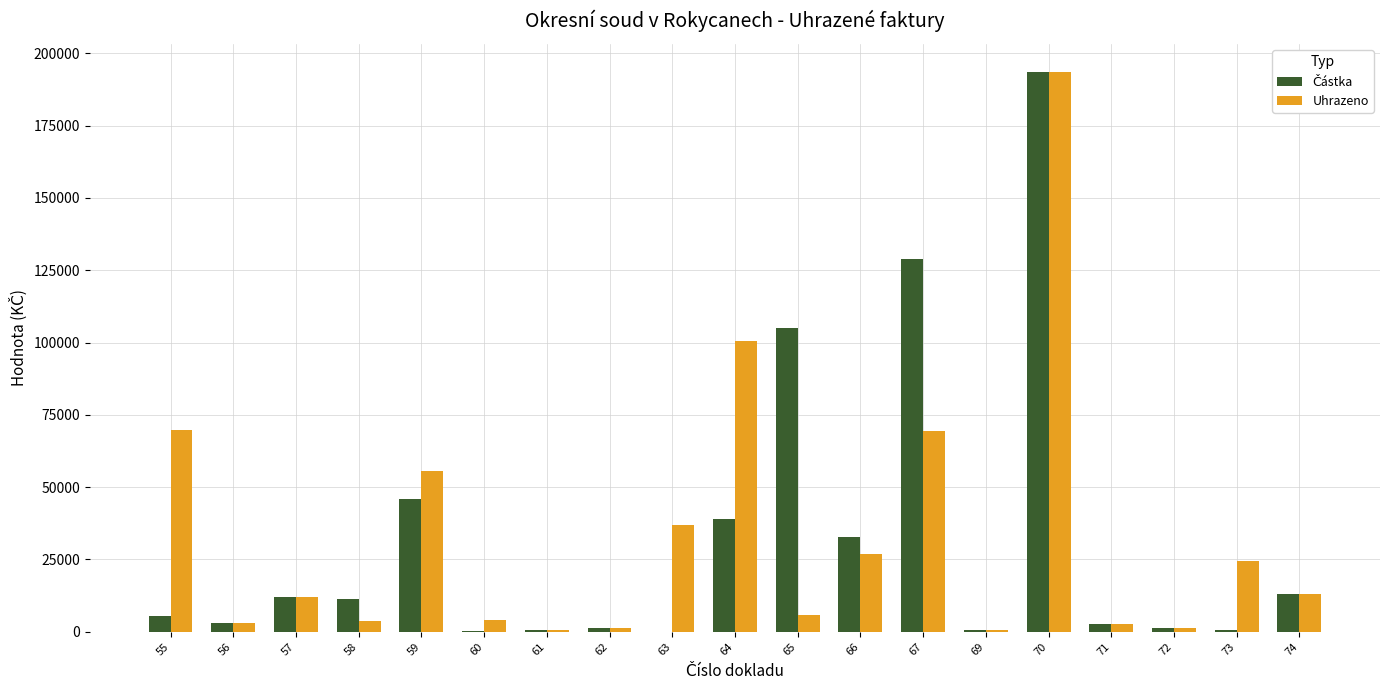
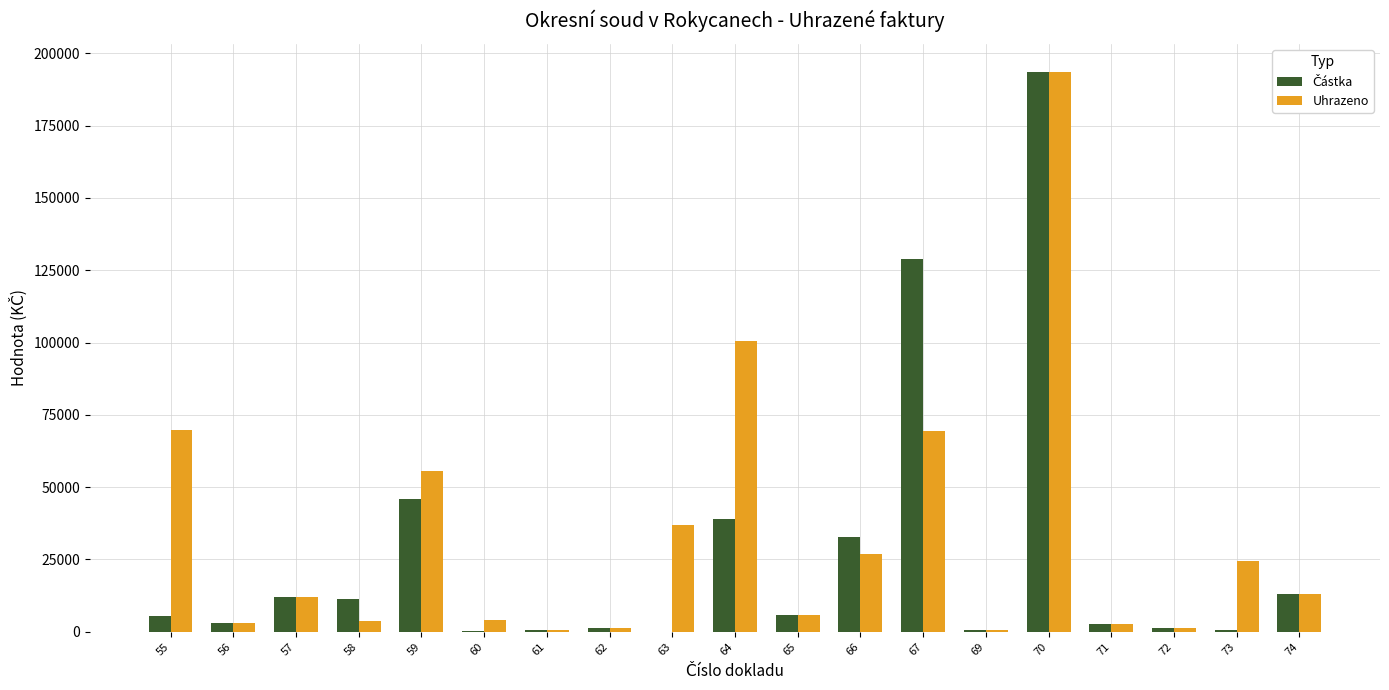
  {
    "Částka": {
      "55": 6000,
      "56": 3000,
      "57": 12000,
      "58": 11000,
      "59": 46000,
      "62": 1000,
      "64": 39000,
-     "65": 105000,
+     "65": 6000,
      "66": 33000,
      "67": 129000,
      "70": 193000,
      "71": 3000,
      "72": 1000,
      "74": 13000
    },
    "Uhrazeno": {
      "55": 70000,
      "56": 3000,
      "57": 12000,
      "58": 4000,
      "59": 56000,
      "60": 4000,
      "62": 1000,
      "63": 37000,
      "64": 100000,
      "65": 6000,
      "66": 27000,
      "67": 69000,
      "70": 193000,
      "71": 3000,
      "72": 1000,
      "73": 25000,
      "74": 13000
    }
  }
